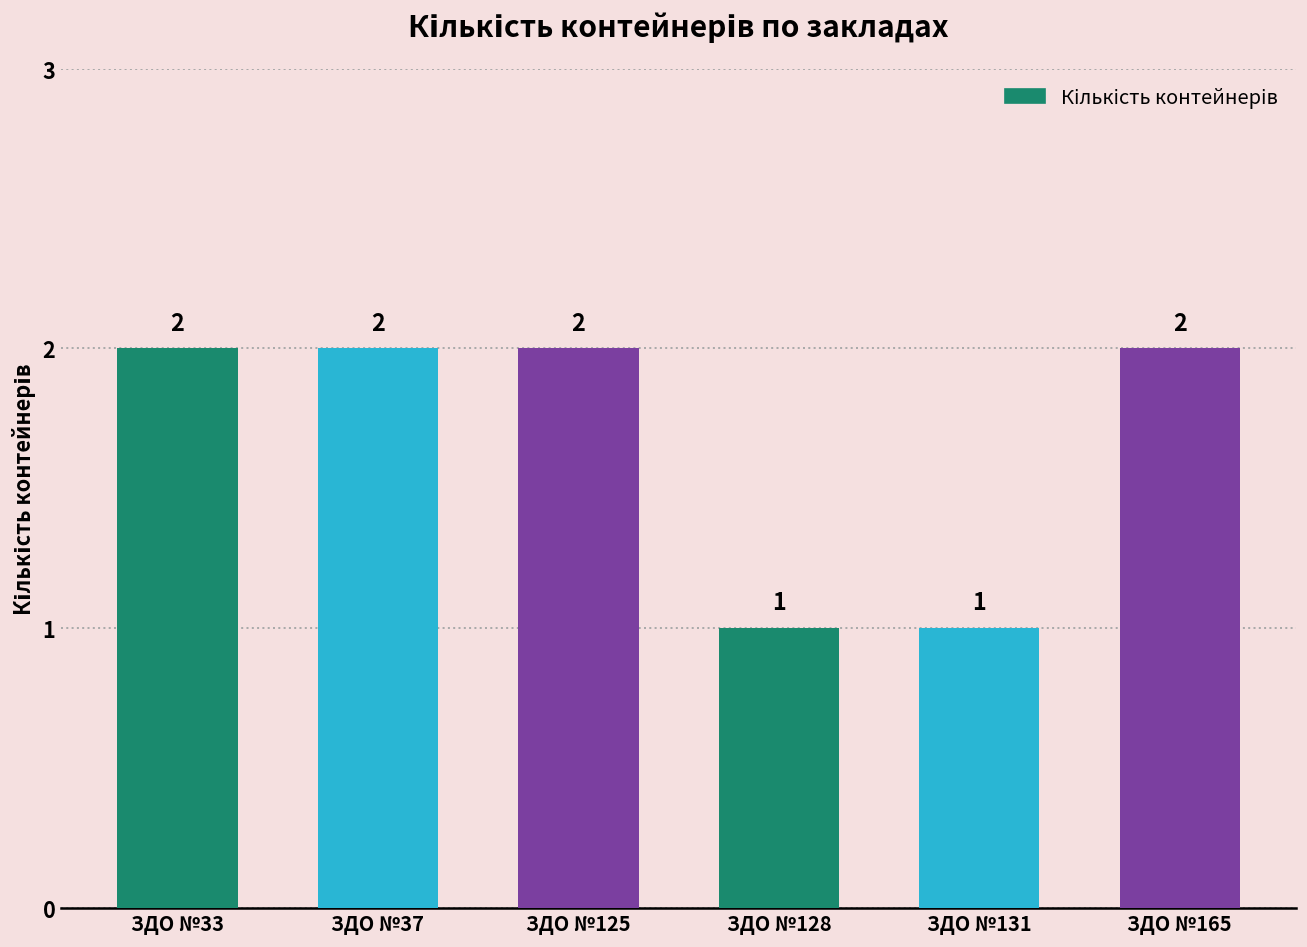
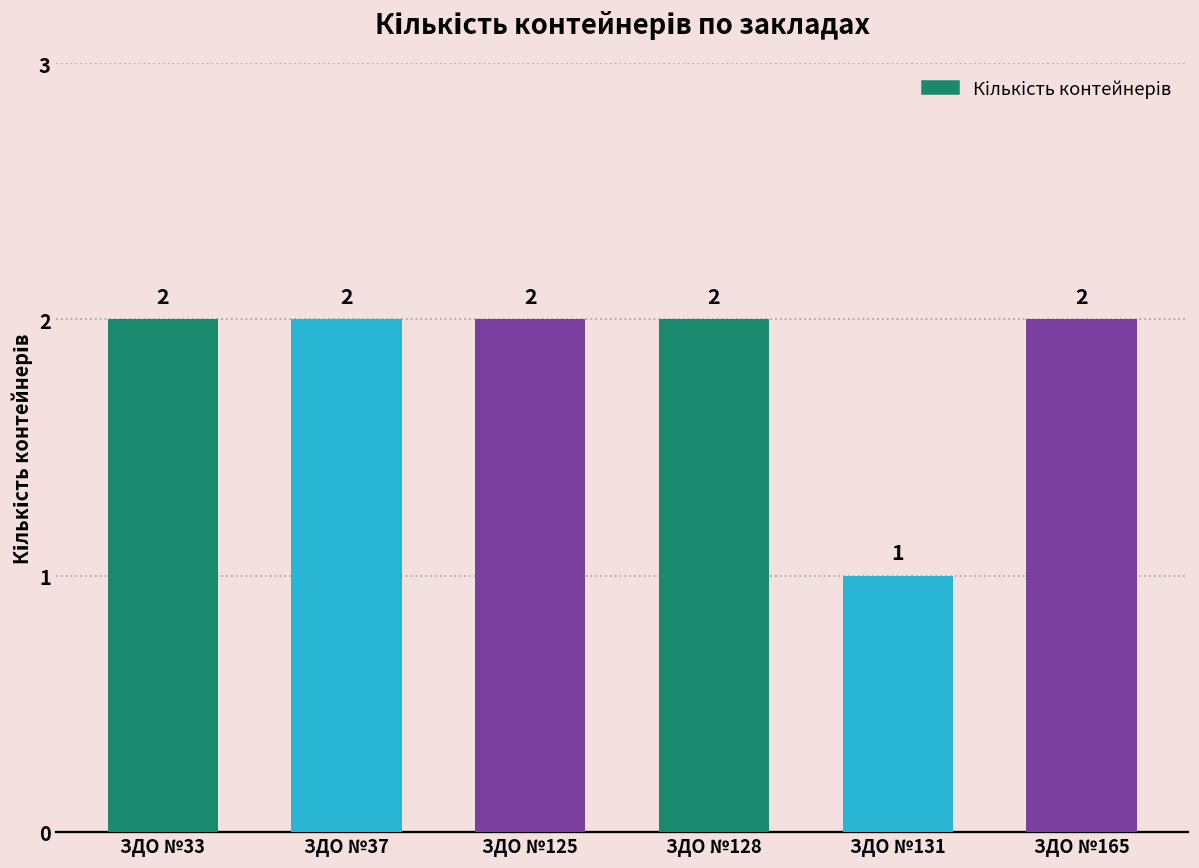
  {
    "ЗДО №33": 2,
    "ЗДО №37": 2,
    "ЗДО №125": 2,
-   "ЗДО №128": 1,
+   "ЗДО №128": 2,
    "ЗДО №131": 1,
    "ЗДО №165": 2
  }
